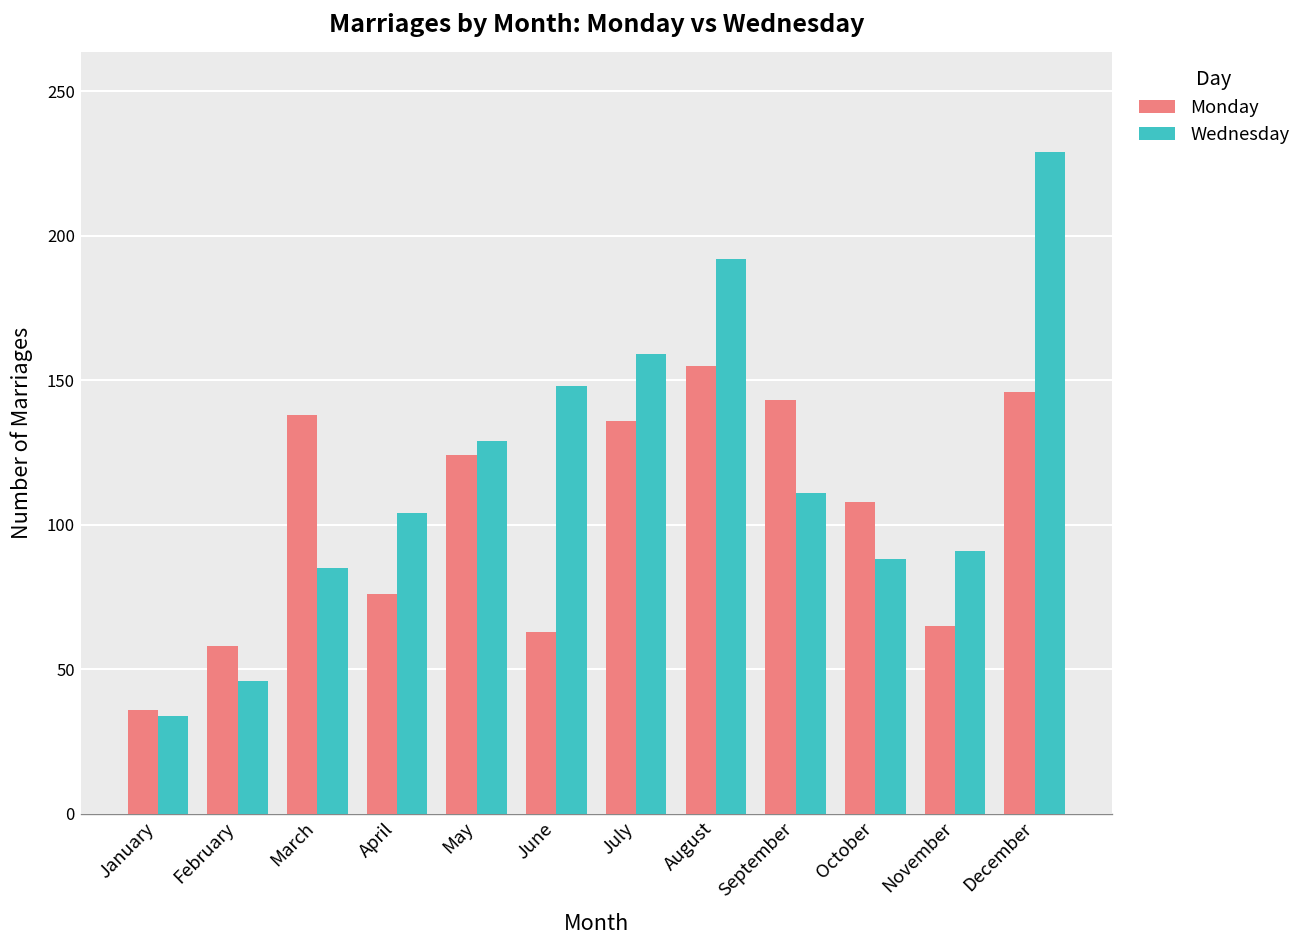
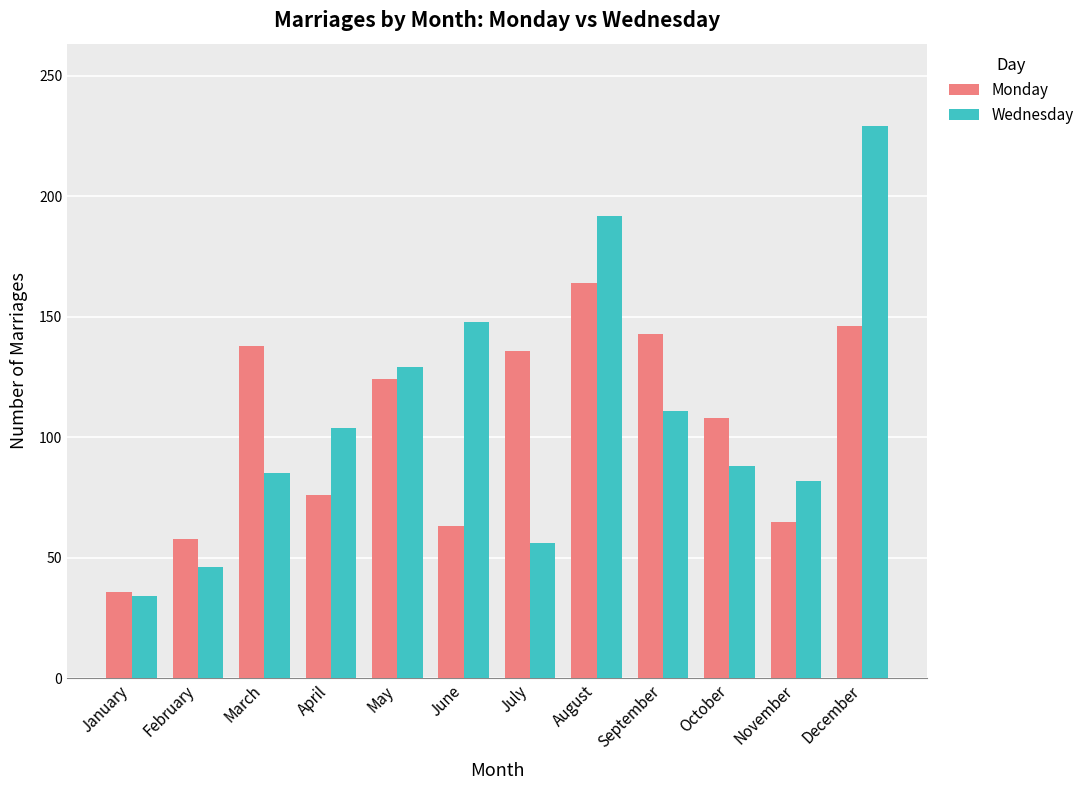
  {
    "Monday": {
      "January": 36,
      "February": 58,
      "March": 138,
      "April": 76,
      "May": 124,
      "June": 63,
      "July": 136,
-     "August": 155,
+     "August": 164,
      "September": 143,
      "October": 108,
      "November": 65,
      "December": 146
    },
    "Wednesday": {
      "January": 34,
      "February": 46,
      "March": 85,
      "April": 104,
      "May": 129,
      "June": 148,
-     "July": 159,
+     "July": 56,
      "August": 192,
      "September": 111,
      "October": 88,
-     "November": 91,
+     "November": 82,
      "December": 229
    }
  }
